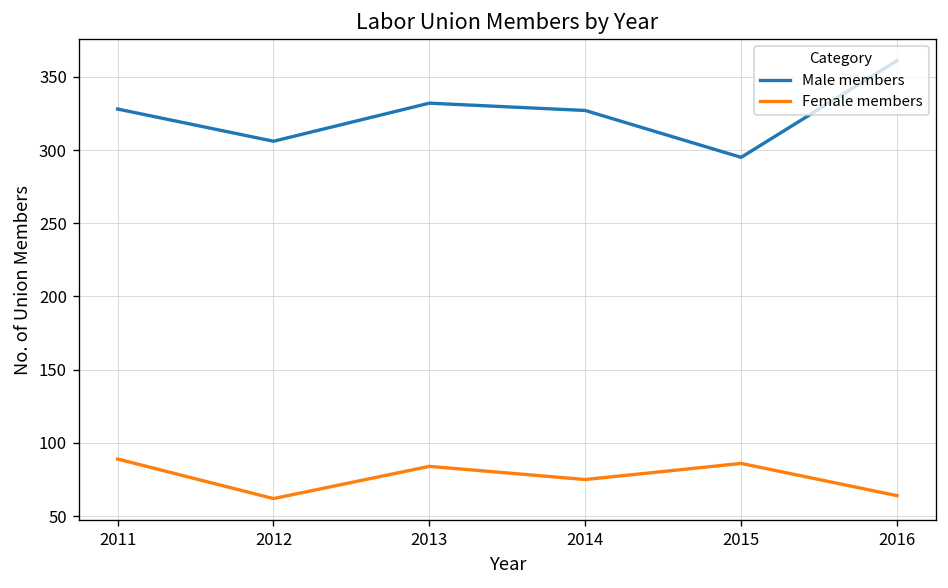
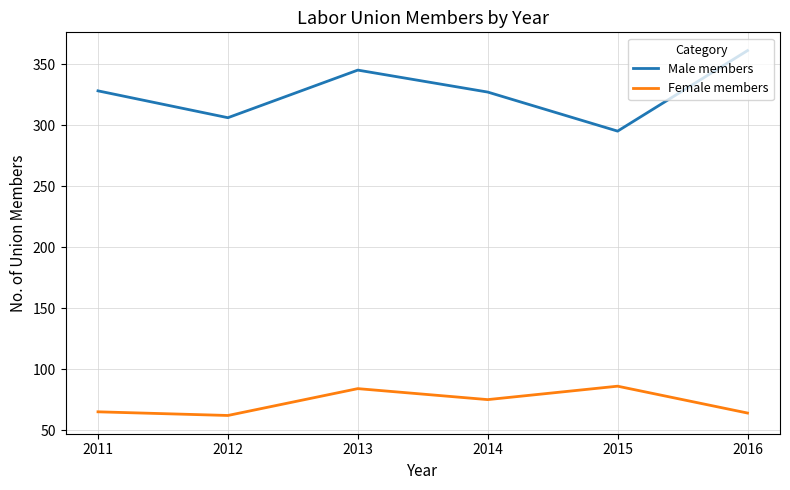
  {
    "Male members": {
      "2011": 328,
      "2012": 306,
-     "2013": 332,
+     "2013": 345,
      "2014": 327,
      "2015": 295
    },
    "Female members": {
-     "2011": 89,
+     "2011": 65,
      "2012": 62,
      "2013": 84,
      "2014": 75,
      "2015": 86,
      "2016": 64
    }
  }
